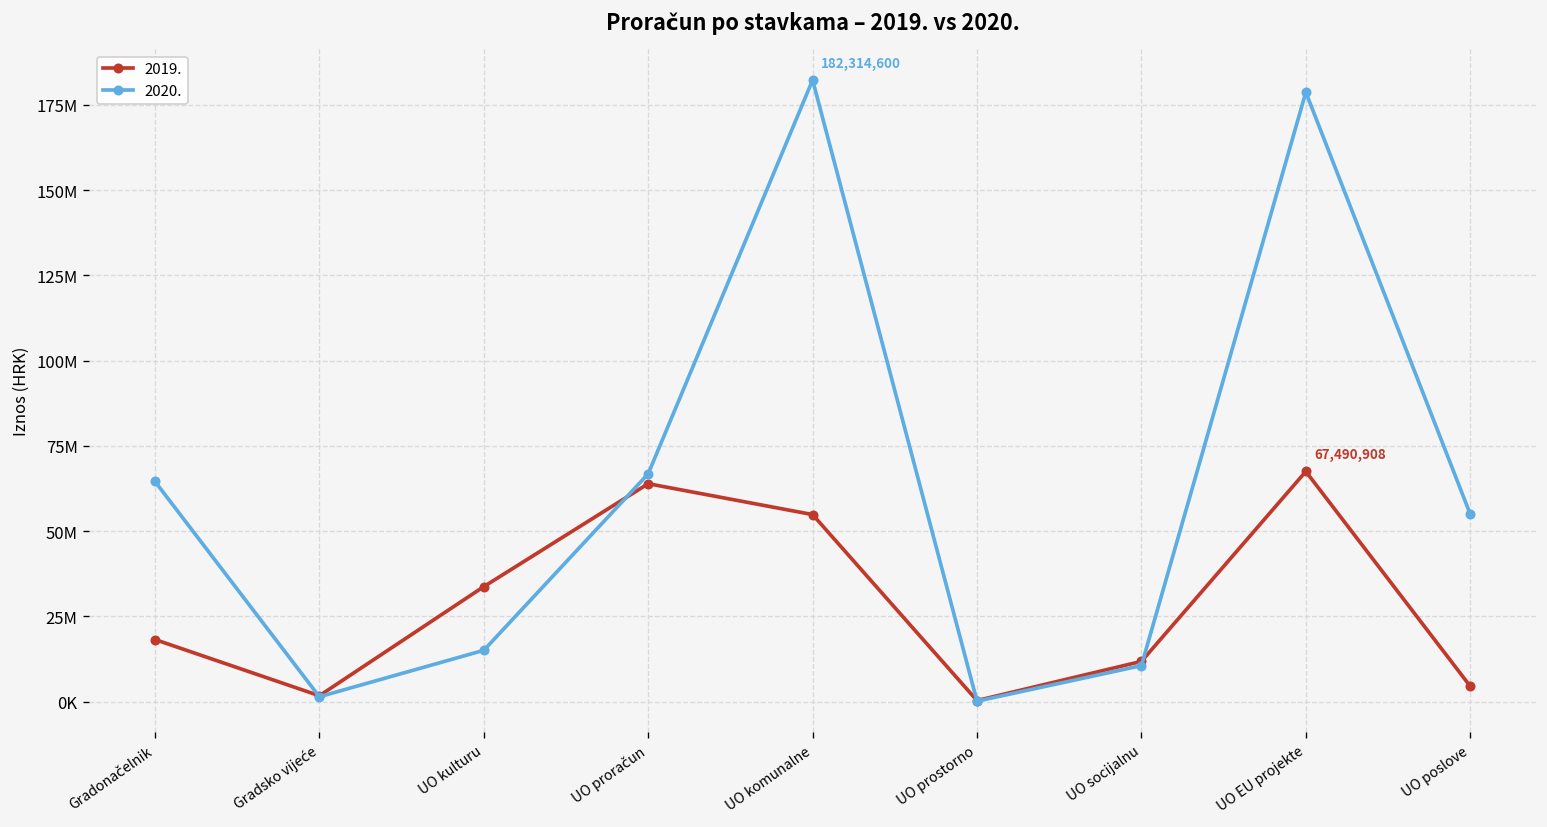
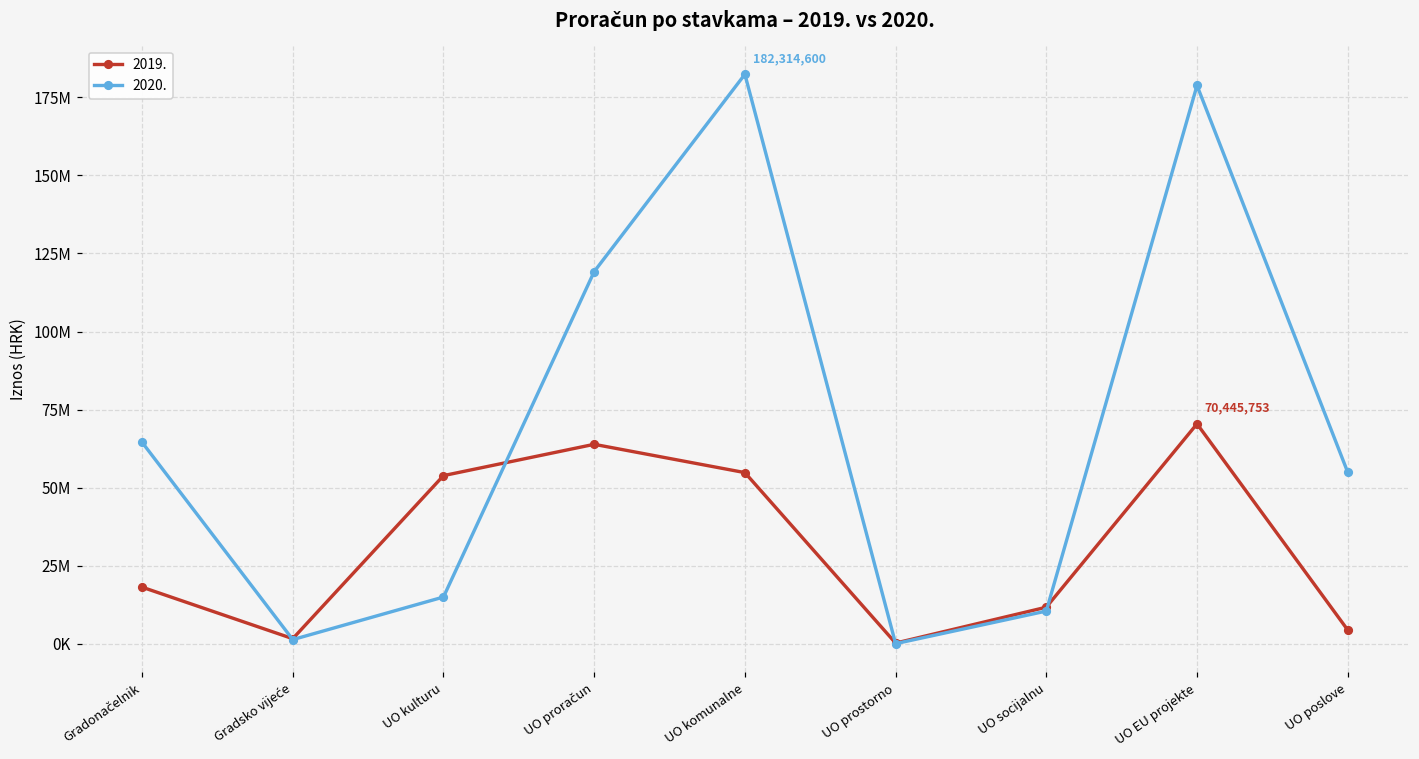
  {
    "2019.": {
-     "UO kulturu": "34000000",
-     "UO EU projekte": "67,490,908"
+     "UO kulturu": "54000000",
+     "UO EU projekte": "70,445,753"
    },
    "2020.": {
      "Gradonačelnik": "65000000",
      "UO kulturu": "15000000",
-     "UO proračun": "67000000",
+     "UO proračun": "119000000",
      "UO socijalnu": "11000000",
      "UO EU projekte": "179000000",
      "UO poslove": "55000000"
    }
  }
